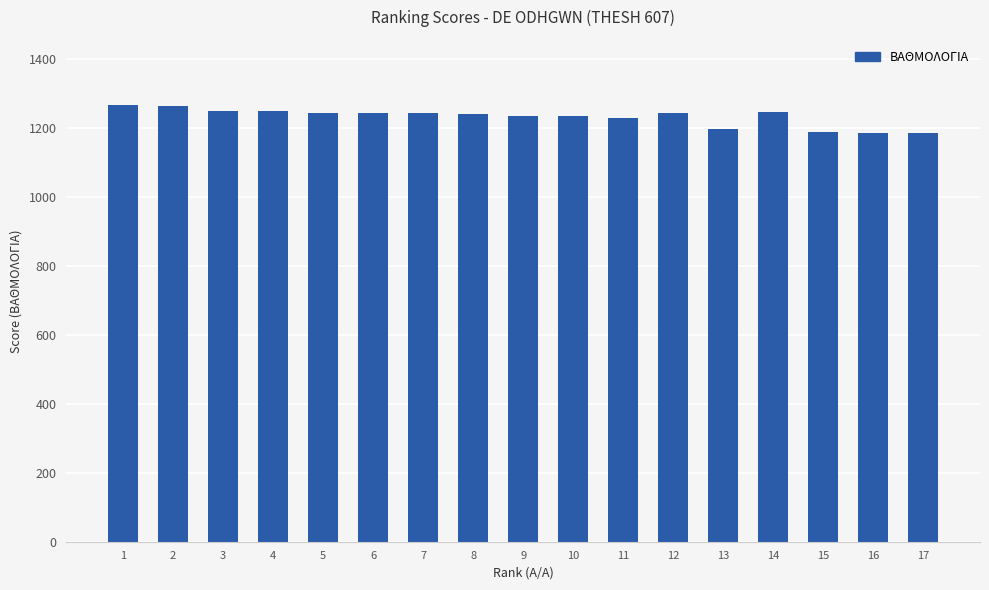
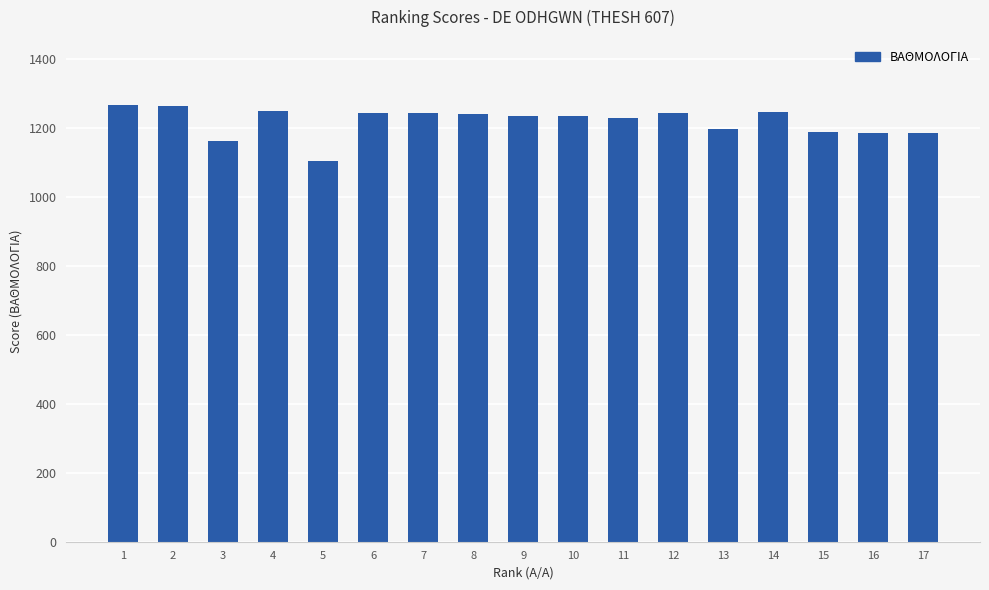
  {
    "1": 1270,
    "2": 1260,
-   "3": 1250,
+   "3": 1160,
    "4": 1250,
-   "5": 1240,
+   "5": 1100,
    "6": 1240,
    "7": 1240,
    "8": 1240,
    "9": 1230,
    "10": 1230,
    "11": 1230,
    "12": 1240,
    "13": 1200,
    "14": 1250,
    "15": 1190,
    "16": 1180,
    "17": 1180
  }
